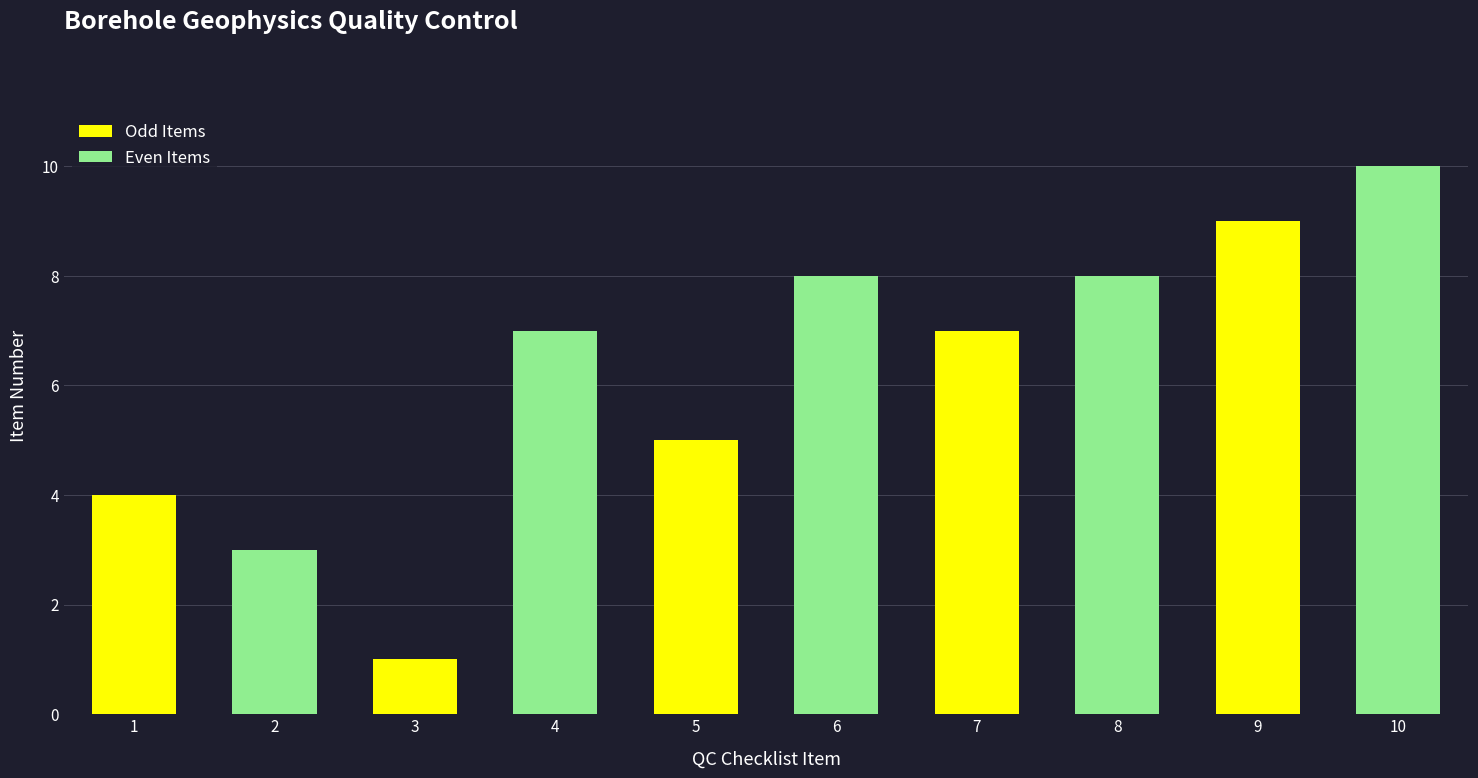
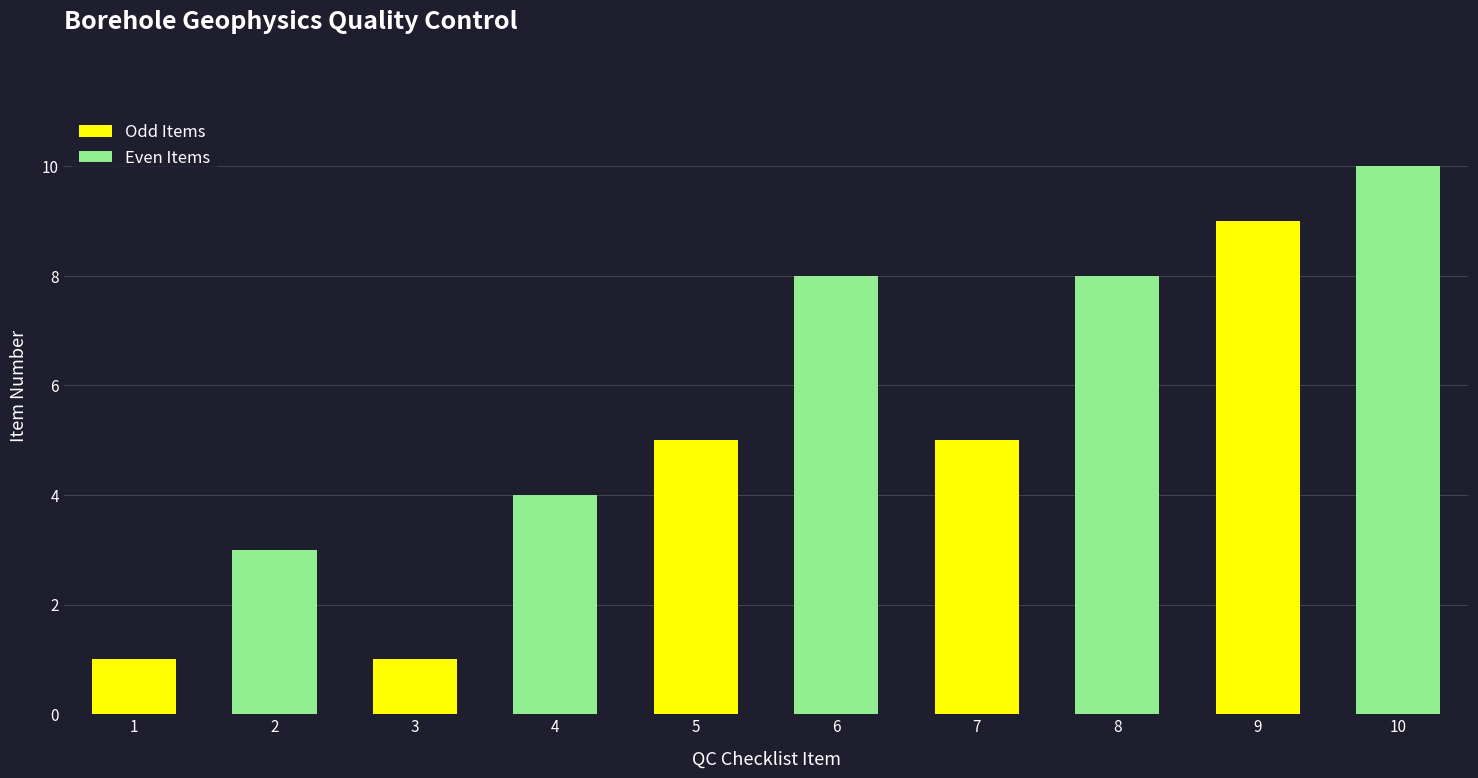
  {
-   "1": 4,
+   "1": 1,
    "2": 3,
    "3": 1,
-   "4": 7,
+   "4": 4,
    "5": 5,
    "6": 8,
-   "7": 7,
+   "7": 5,
    "8": 8,
    "9": 9,
    "10": 10
  }
